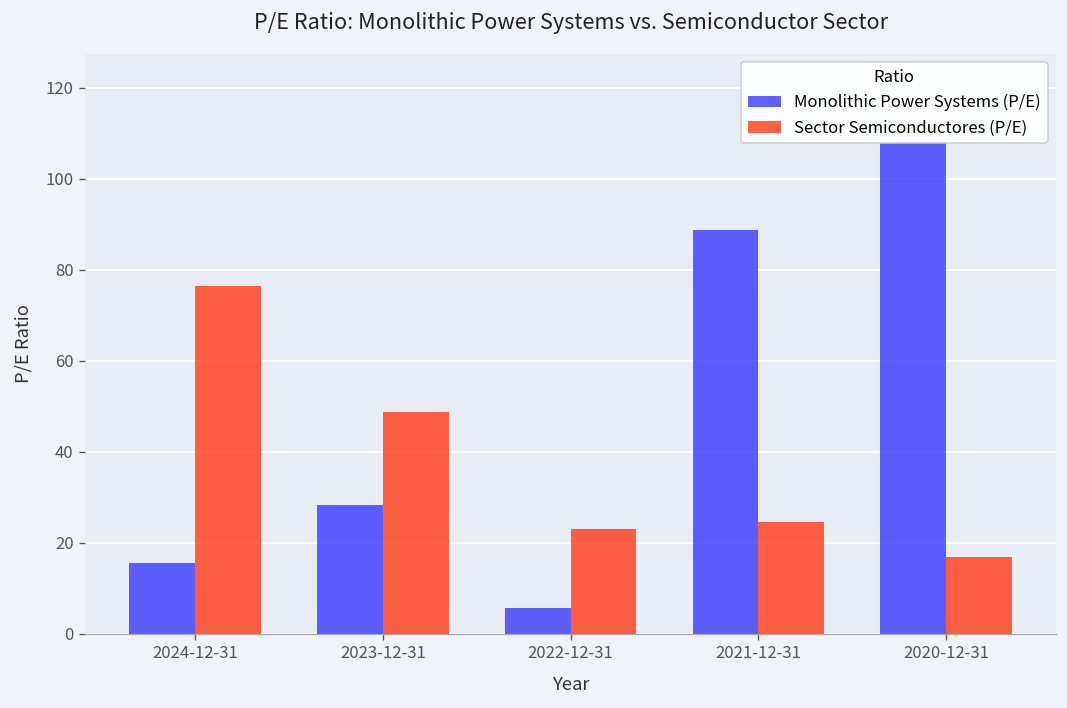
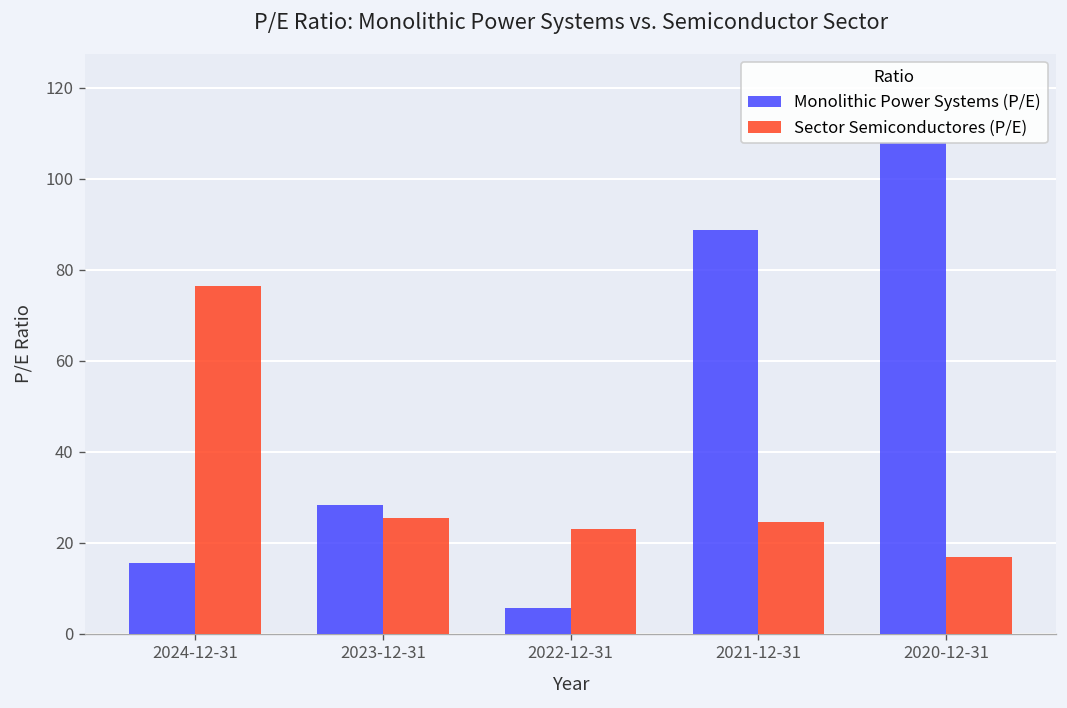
  {
    "Monolithic Power Systems (P/E)": {
      "2024-12-31": 16,
      "2023-12-31": 28,
      "2022-12-31": 6,
      "2021-12-31": 89
    },
    "Sector Semiconductores (P/E)": {
      "2024-12-31": 76,
-     "2023-12-31": 49,
+     "2023-12-31": 25,
      "2022-12-31": 23,
      "2021-12-31": 25,
      "2020-12-31": 17
    }
  }
